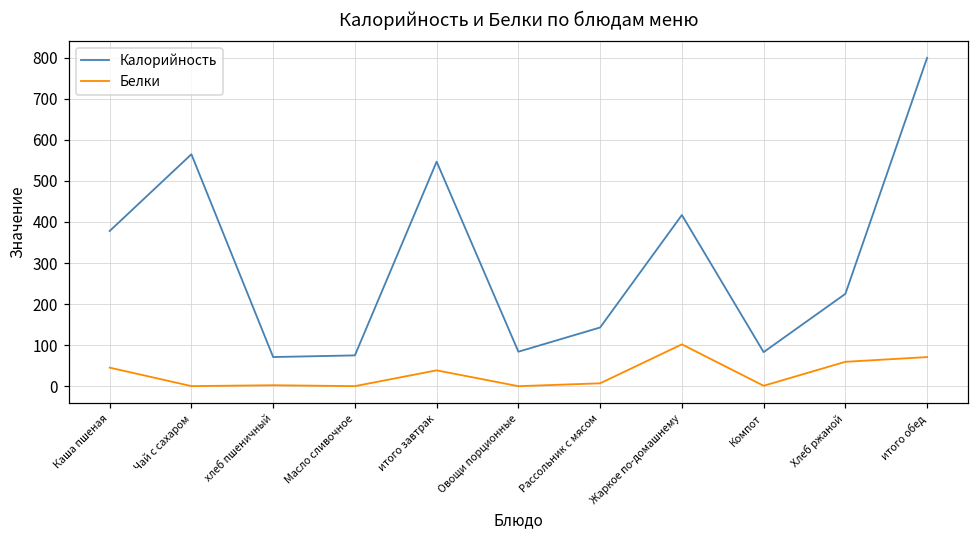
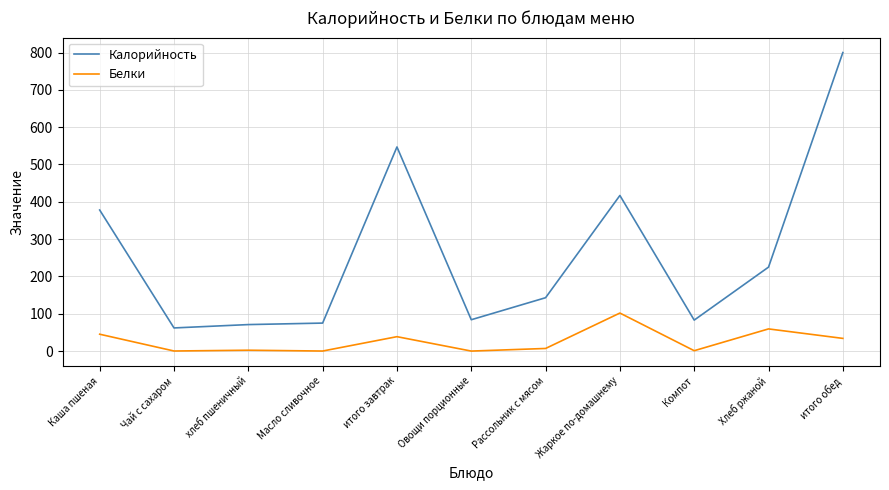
  {
    "Калорийность": {
      "Каша пшеная": 380,
-     "Чай с сахаром": 570,
+     "Чай с сахаром": 60,
      "хлеб пшеничный": 70,
      "Масло сливочное": 80,
      "итого завтрак": 550,
      "Овощи порционные": 80,
      "Рассольник с мясом": 140,
      "Жаркое по-домашнему": 420,
      "Компот": 80,
      "Хлеб ржаной": 230,
      "итого обед": 800
    },
    "Белки": {
      "Каша пшеная": 50,
      "Чай с сахаром": 0,
      "хлеб пшеничный": 0,
      "Масло сливочное": 0,
      "итого завтрак": 40,
      "Овощи порционные": 0,
      "Рассольник с мясом": 10,
      "Жаркое по-домашнему": 100,
      "Компот": 0,
      "Хлеб ржаной": 60,
-     "итого обед": 70
+     "итого обед": 30
    }
  }
